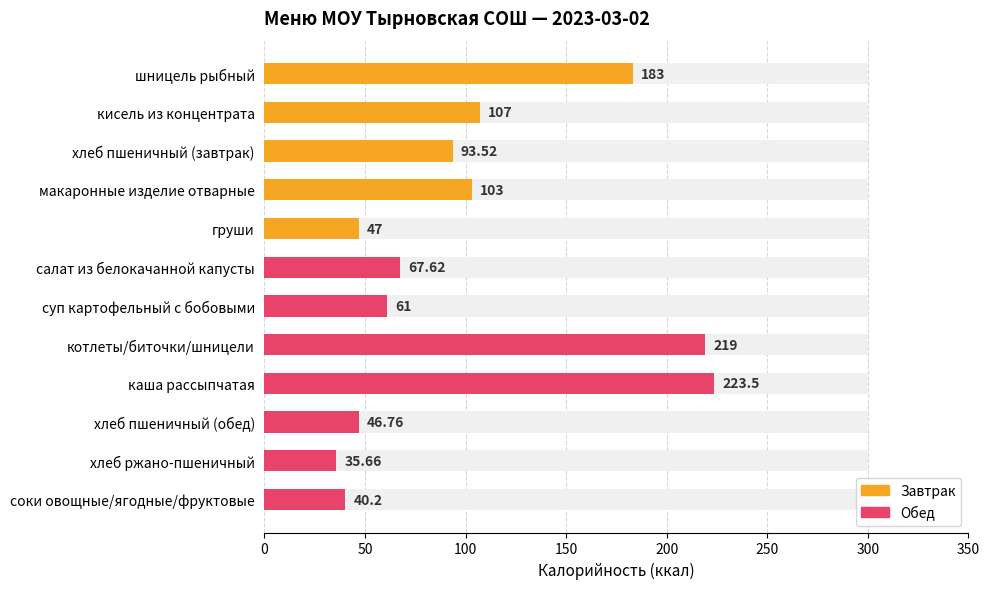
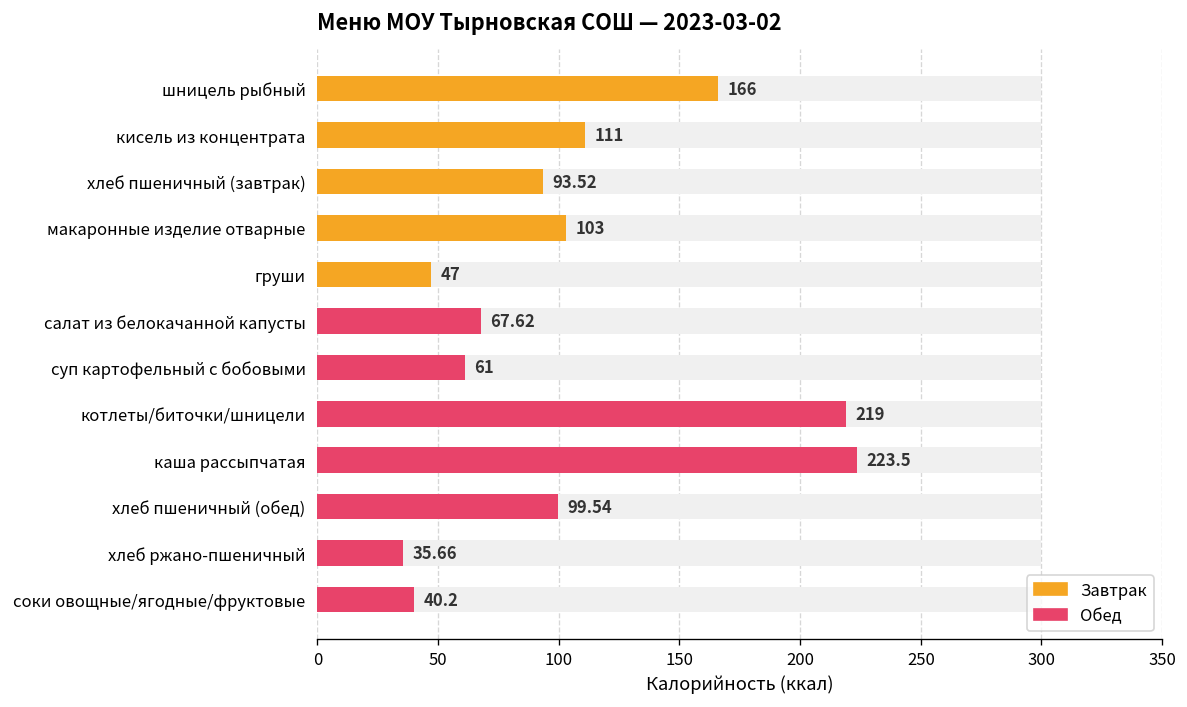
  {
    "Завтрак": {
-     "шницель рыбный": 183,
-     "кисель из концентрата": 107
+     "шницель рыбный": 166,
+     "кисель из концентрата": 111
    },
    "Обед": {
-     "хлеб пшеничный (обед)": 46.76
+     "хлеб пшеничный (обед)": 99.54
    }
  }
